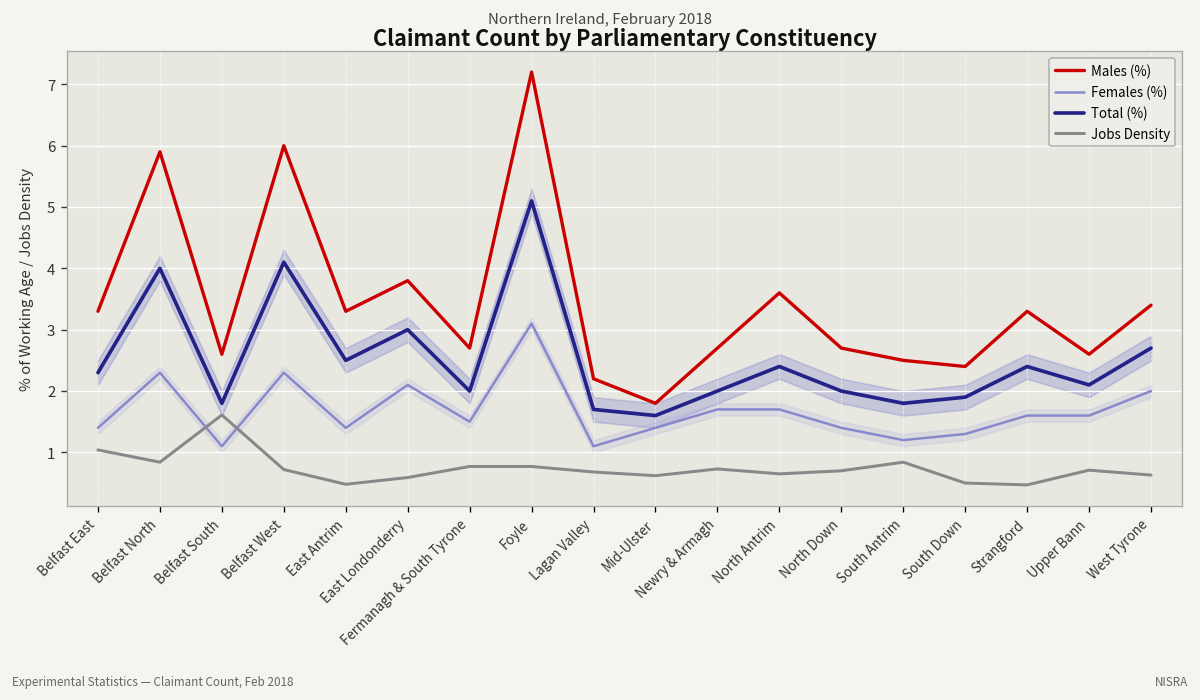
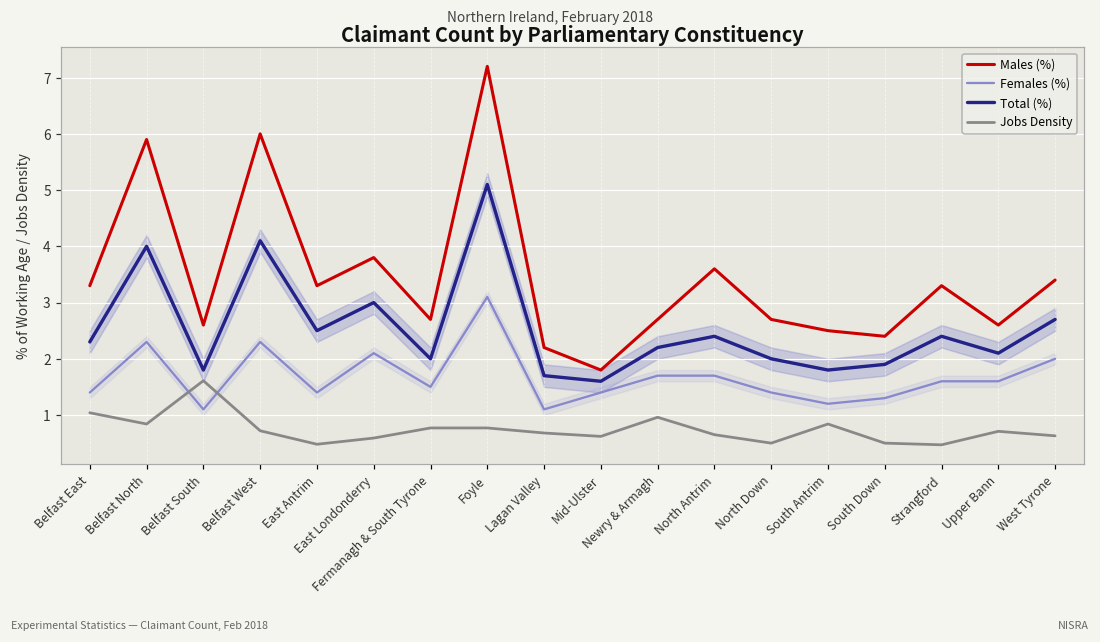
  {
    "Males (%)": {
      "Belfast East": 3.3,
      "Belfast North": 5.9,
      "Belfast South": 2.6,
      "Belfast West": 6.0,
      "East Antrim": 3.3,
      "East Londonderry": 3.8,
      "Fermanagh & South Tyrone": 2.7,
      "Foyle": 7.2,
      "Lagan Valley": 2.2,
      "Newry & Armagh": 2.7,
      "North Antrim": 3.6,
      "North Down": 2.7,
      "South Antrim": 2.5,
      "South Down": 2.4,
      "Strangford": 3.3,
      "Upper Bann": 2.6,
      "West Tyrone": 3.4
    },
    "Total (%)": {
      "Belfast East": 2.3,
      "Belfast North": 4.0,
      "Belfast South": 1.8,
      "Belfast West": 4.1,
      "East Antrim": 2.5,
      "East Londonderry": 3.0,
      "Fermanagh & South Tyrone": 2.0,
      "Foyle": 5.1,
      "Lagan Valley": 1.7,
      "Mid-Ulster": 1.6,
-     "Newry & Armagh": 2.0,
+     "Newry & Armagh": 2.2,
      "North Antrim": 2.4,
      "North Down": 2.0,
      "South Antrim": 1.8,
      "South Down": 1.9,
      "Strangford": 2.4,
      "Upper Bann": 2.1,
      "West Tyrone": 2.7
    },
    "Jobs Density": {
      "Belfast East": 1.0,
      "Belfast North": 0.8,
      "Belfast South": 1.6,
      "Belfast West": 0.7,
      "East Antrim": 0.5,
      "East Londonderry": 0.6,
      "Fermanagh & South Tyrone": 0.8,
      "Foyle": 0.8,
      "Lagan Valley": 0.7,
      "Mid-Ulster": 0.6,
-     "Newry & Armagh": 0.7,
+     "Newry & Armagh": 1.0,
      "North Antrim": 0.7,
-     "North Down": 0.7,
+     "North Down": 0.5,
      "South Antrim": 0.8,
      "South Down": 0.5,
      "Strangford": 0.5,
      "Upper Bann": 0.7,
      "West Tyrone": 0.6
    }
  }
